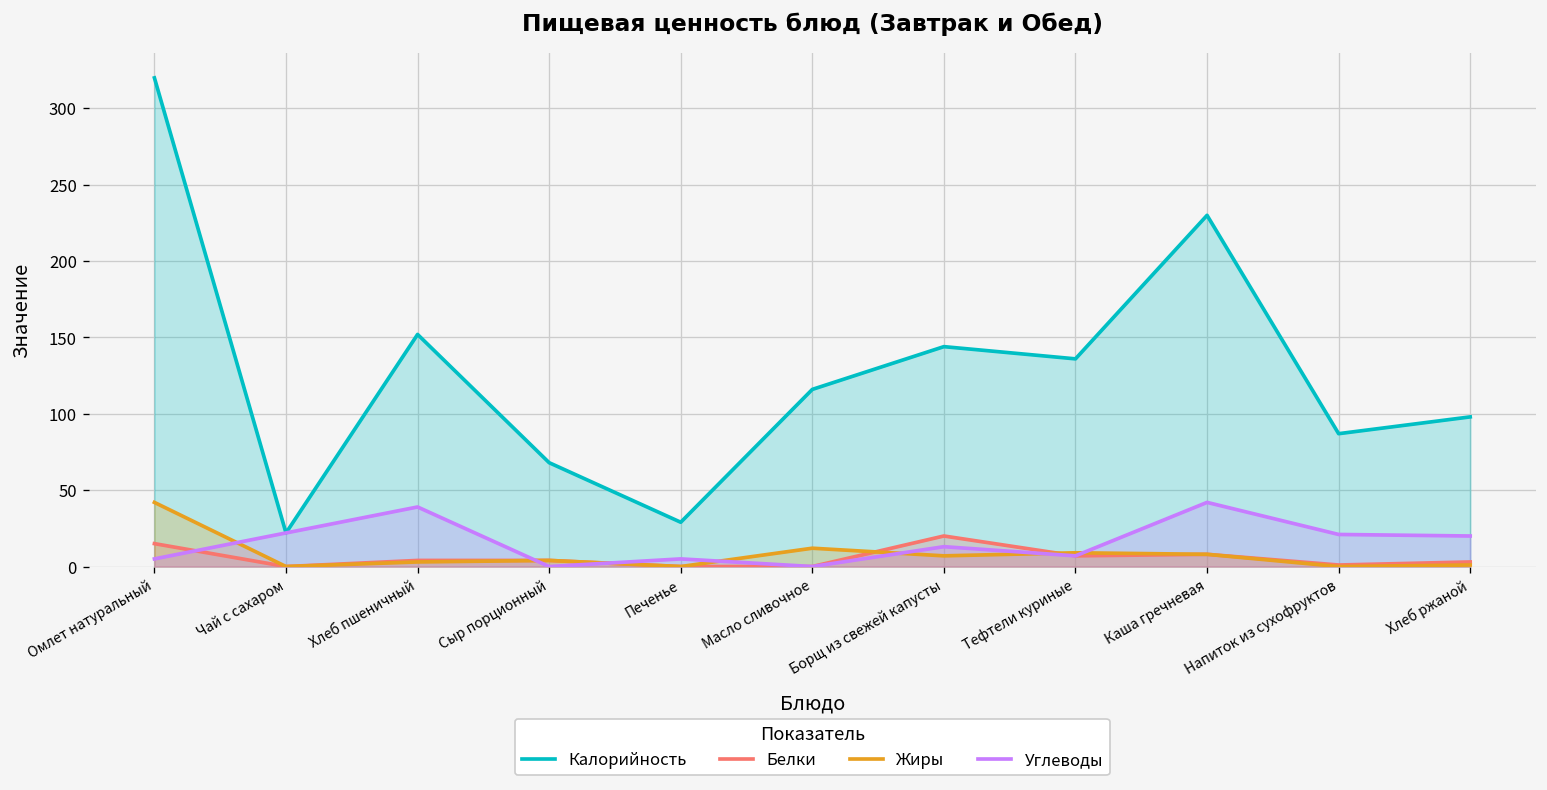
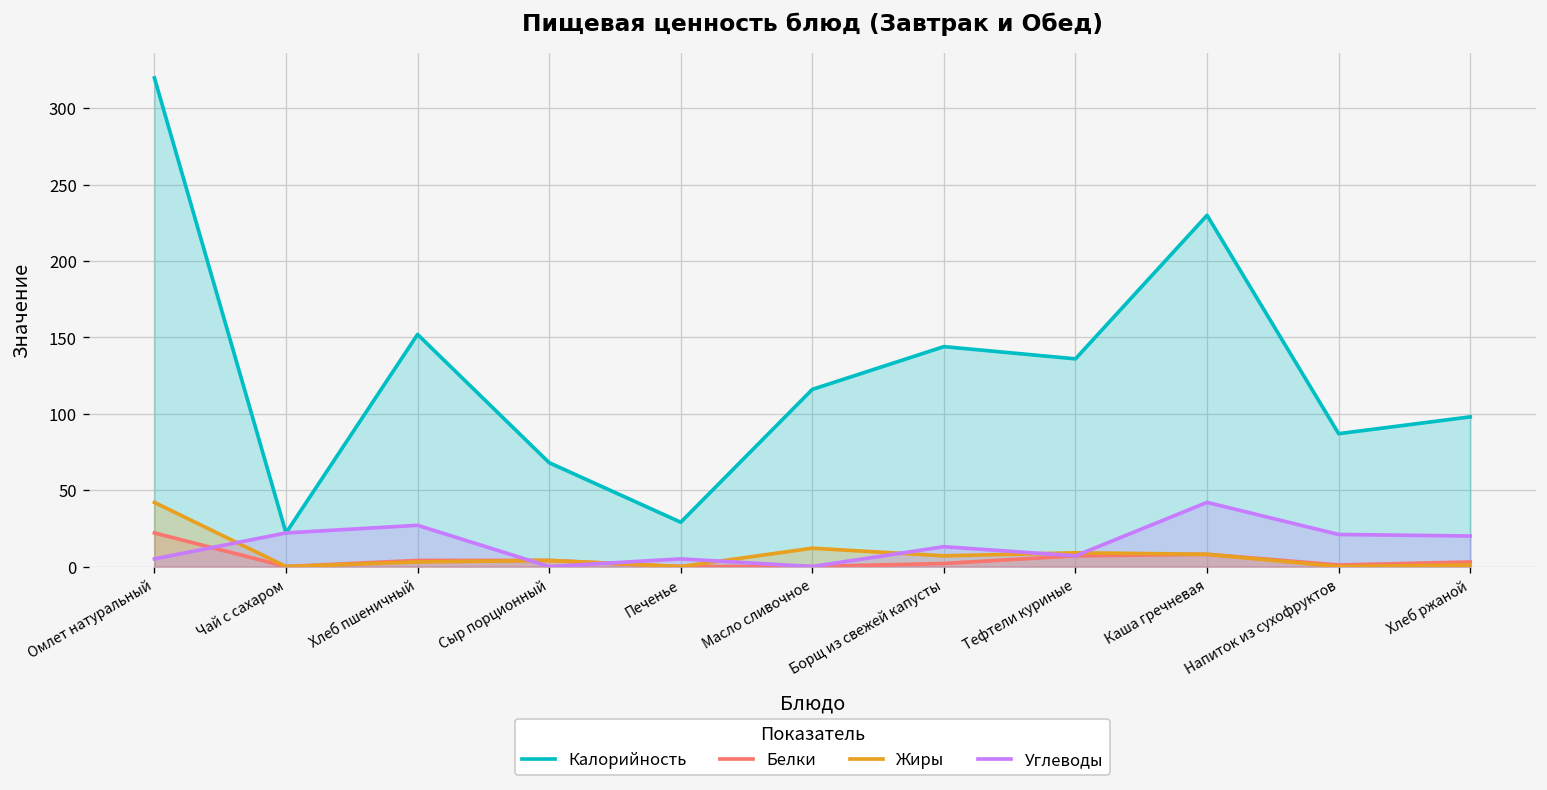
  {
    "Калорийность": {
      "Омлет натуральный": 320,
      "Хлеб пшеничный": 152,
      "Сыр порционный": 68,
      "Печенье": 29,
      "Масло сливочное": 116,
      "Борщ из свежей капусты": 144,
      "Тефтели куриные": 136,
      "Каша гречневая": 230,
      "Напиток из сухофруктов": 87,
      "Хлеб ржаной": 98
    },
    "Белки": {
-     "Омлет натуральный": 15,
-     "Борщ из свежей капусты": 20
+     "Омлет натуральный": 22,
+     "Борщ из свежей капусты": 2
    },
    "Жиры": {
      "Омлет натуральный": 42,
      "Масло сливочное": 12,
      "Борщ из свежей капусты": 7,
      "Тефтели куриные": 9
    },
    "Углеводы": {
      "Омлет натуральный": 5,
-     "Хлеб пшеничный": 39,
+     "Хлеб пшеничный": 27,
      "Сыр порционный": 0,
      "Печенье": 5,
      "Борщ из свежей капусты": 13,
      "Каша гречневая": 42,
      "Напиток из сухофруктов": 21,
      "Хлеб ржаной": 20
    }
  }
